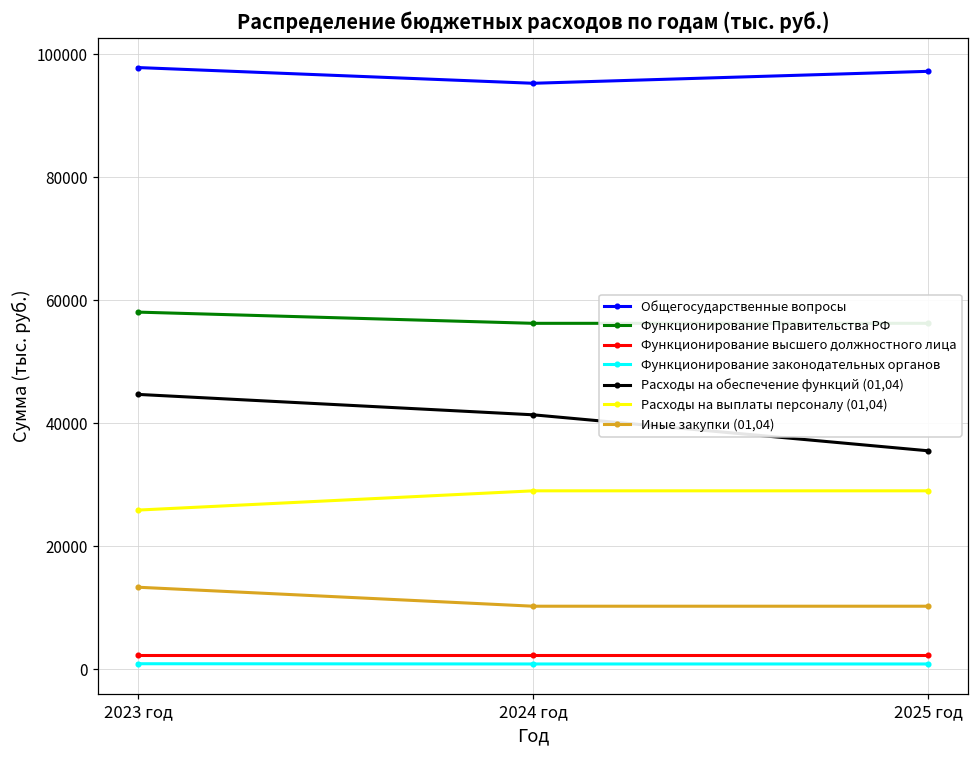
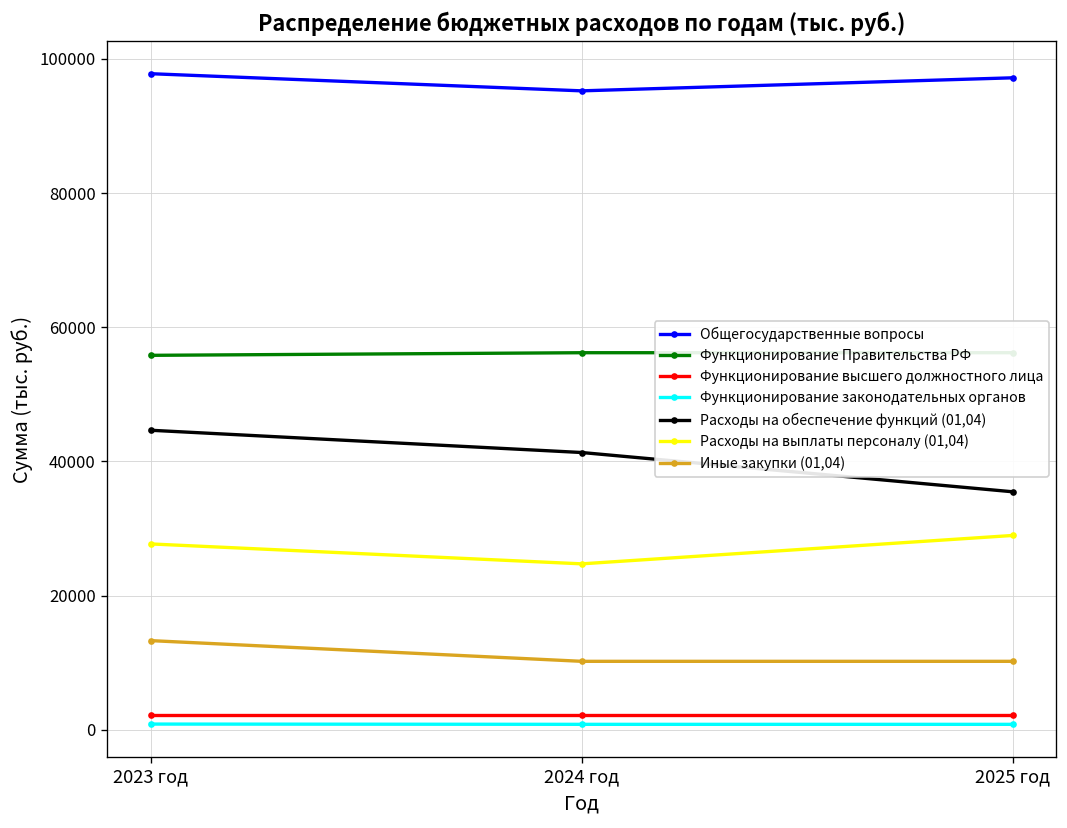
  {
    "Общегосударственные вопросы": {
      "2023 год": 98000,
      "2024 год": 95000,
      "2025 год": 97000
    },
    "Функционирование Правительства РФ": {
-     "2023 год": 58000,
+     "2023 год": 56000,
      "2024 год": 56000
    },
    "Функционирование высшего должностного лица": {
      "2023 год": 2000,
      "2024 год": 2000,
      "2025 год": 2000
    },
    "Функционирование законодательных органов": {
      "2023 год": 1000,
      "2024 год": 1000,
      "2025 год": 1000
    },
    "Расходы на обеспечение функций (01,04)": {
      "2023 год": 45000,
      "2024 год": 41000,
      "2025 год": 35000
    },
    "Расходы на выплаты персоналу (01,04)": {
-     "2023 год": 26000,
-     "2024 год": 29000,
+     "2023 год": 28000,
+     "2024 год": 25000,
      "2025 год": 29000
    },
    "Иные закупки (01,04)": {
      "2023 год": 13000,
      "2024 год": 10000,
      "2025 год": 10000
    }
  }
